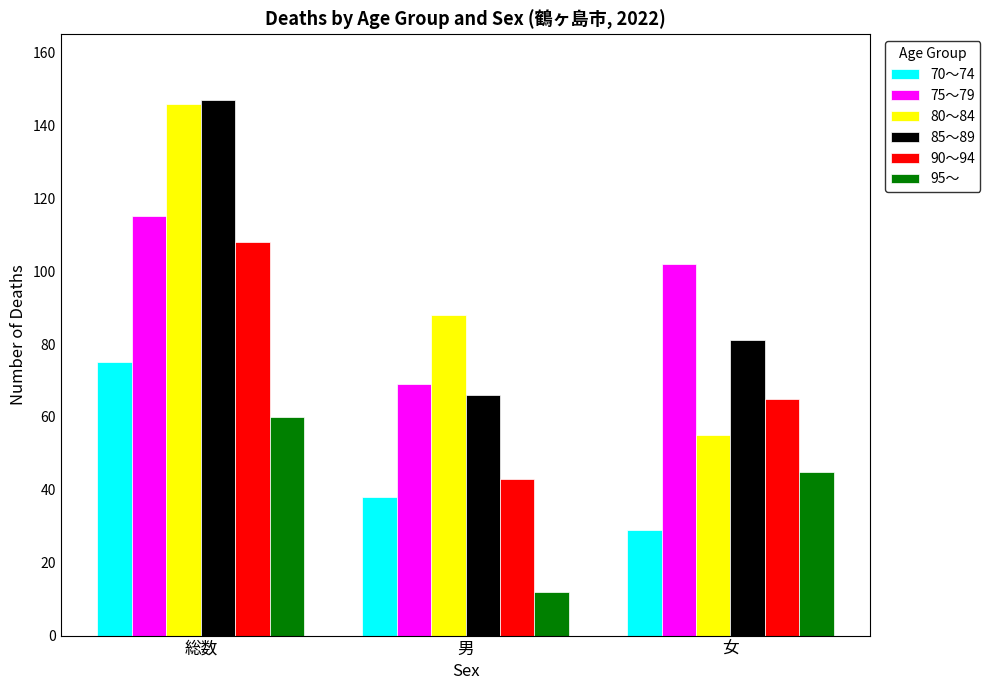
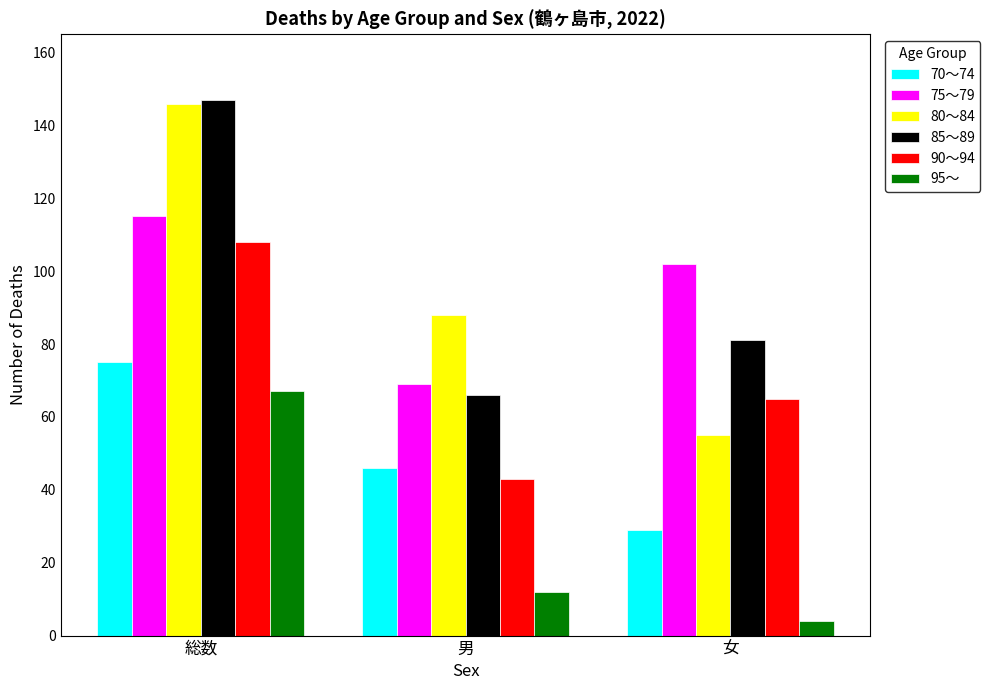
  {
    "70～74": {
      "総数": 75,
-     "男": 38,
+     "男": 46,
      "女": 29
    },
    "75～79": {
      "総数": 115,
      "男": 69,
      "女": 102
    },
    "80～84": {
      "総数": 146,
      "男": 88,
      "女": 55
    },
    "85～89": {
      "総数": 147,
      "男": 66,
      "女": 81
    },
    "90～94": {
      "総数": 108,
      "男": 43,
      "女": 65
    },
    "95～": {
-     "総数": 60,
+     "総数": 67,
      "男": 12,
-     "女": 45
+     "女": 4
    }
  }
